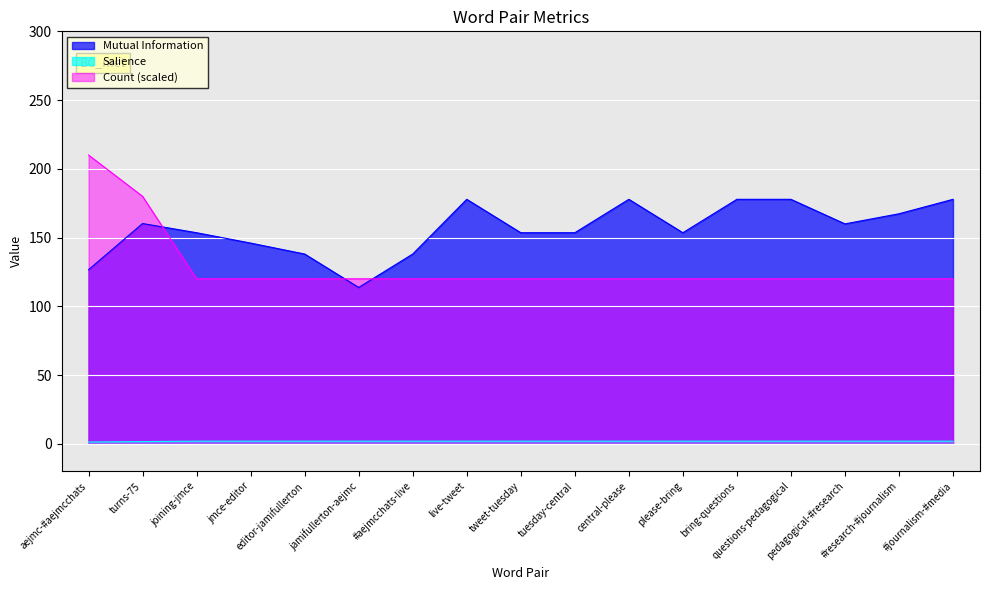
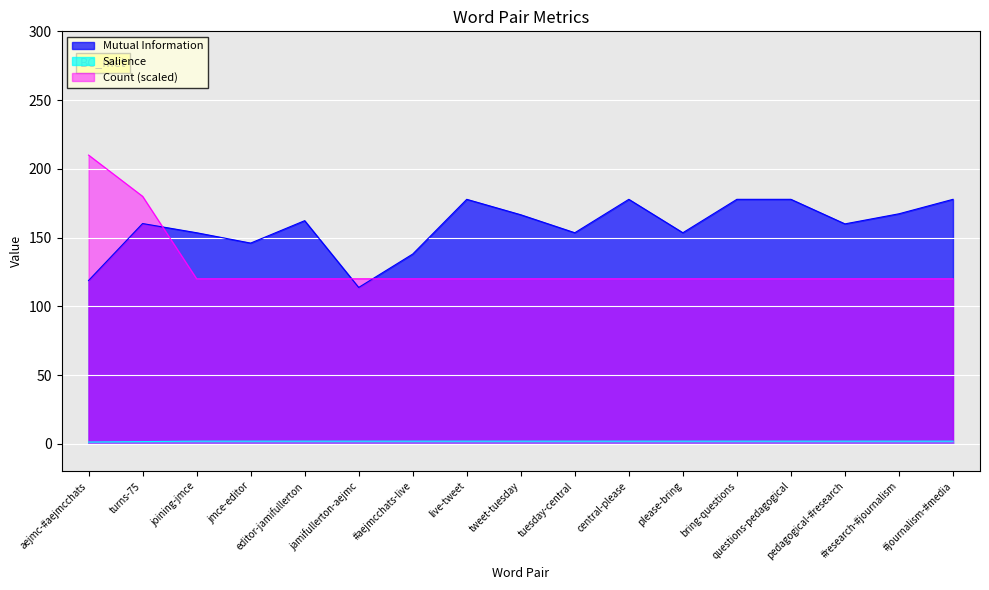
  {
    "Mutual Information": {
-     "aejmc-#aejmcchats": 127,
+     "aejmc-#aejmcchats": 119,
      "turns-75": 160,
      "joining-jmce": 154,
      "jmce-editor": 146,
-     "editor-jamifullerton": 138,
+     "editor-jamifullerton": 162,
      "jamifullerton-aejmc": 114,
      "#aejmcchats-live": 138,
      "live-tweet": 178,
-     "tweet-tuesday": 154,
+     "tweet-tuesday": 167,
      "tuesday-central": 154,
      "central-please": 178,
      "please-bring": 154,
      "bring-questions": 178,
      "questions-pedagogical": 178,
      "pedagogical-#research": 160,
      "#research-#journalism": 167,
      "#journalism-#media": 178
    },
    "Salience": {
      "aejmc-#aejmcchats": 1,
      "turns-75": 2,
      "joining-jmce": 2,
      "jmce-editor": 2,
      "editor-jamifullerton": 2,
      "jamifullerton-aejmc": 2,
      "#aejmcchats-live": 2,
      "live-tweet": 2,
      "tweet-tuesday": 2,
      "tuesday-central": 2,
      "central-please": 2,
      "please-bring": 2,
      "bring-questions": 2,
      "questions-pedagogical": 2,
      "pedagogical-#research": 2,
      "#research-#journalism": 2,
      "#journalism-#media": 2
    },
    "Count (scaled)": {
      "aejmc-#aejmcchats": 210,
      "turns-75": 180,
      "joining-jmce": 120,
      "jmce-editor": 120,
      "editor-jamifullerton": 120,
      "jamifullerton-aejmc": 120,
      "#aejmcchats-live": 120,
      "live-tweet": 120,
      "tweet-tuesday": 120,
      "tuesday-central": 120,
      "central-please": 120,
      "please-bring": 120,
      "bring-questions": 120,
      "questions-pedagogical": 120,
      "pedagogical-#research": 120,
      "#research-#journalism": 120,
      "#journalism-#media": 120
    }
  }
